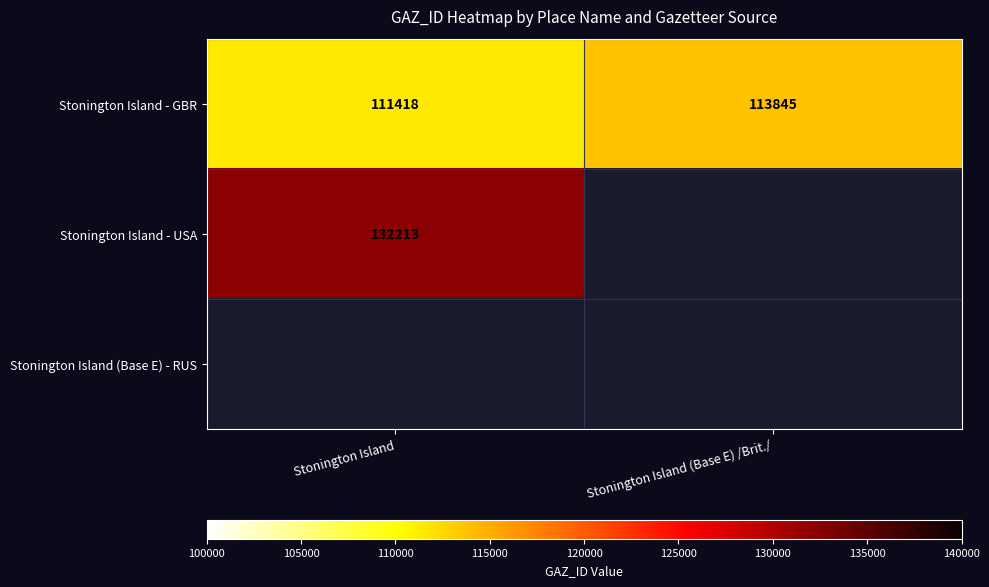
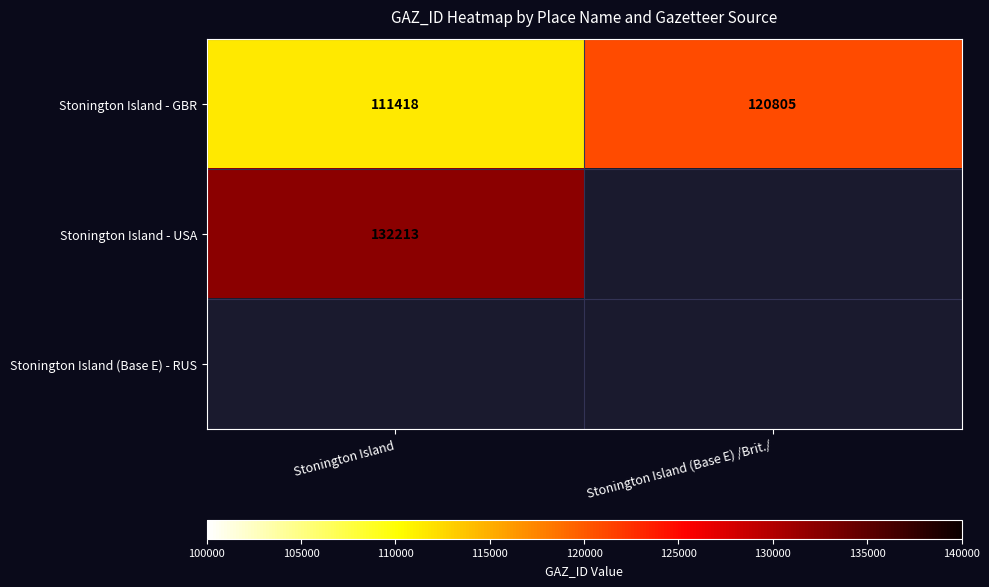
  {
    "Stonington Island - GBR": {
      "Stonington Island": 111418,
-     "Stonington Island (Base E) /Brit./": 113845
+     "Stonington Island (Base E) /Brit./": 120805
    },
    "Stonington Island - USA": {
      "Stonington Island": 132213
    }
  }
